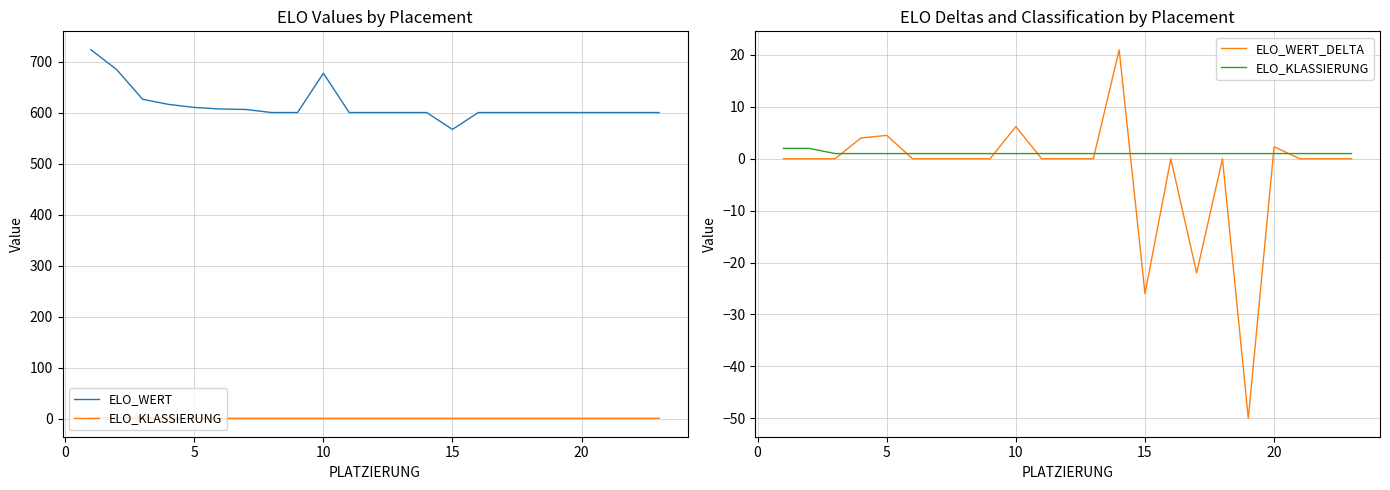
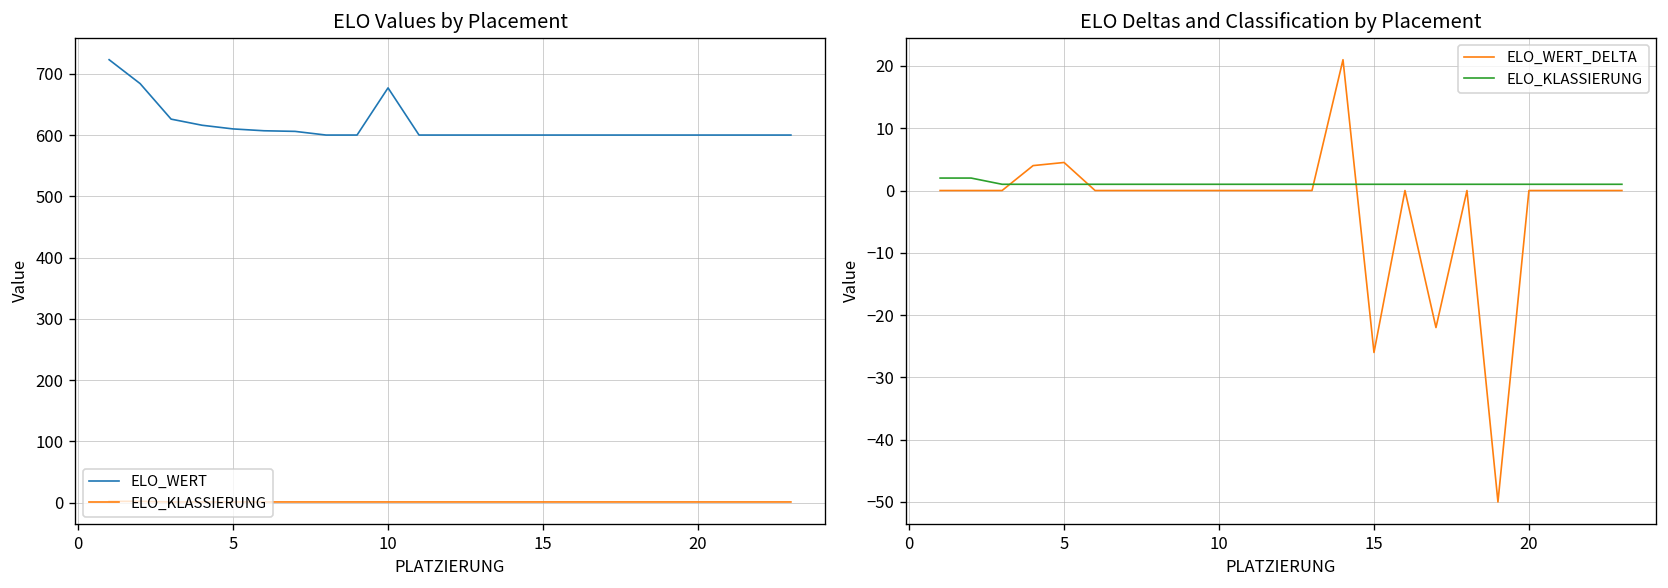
  {
    "ELO Values by Placement": {
      "ELO_WERT": {
        "5": 610,
        "10": 680,
-       "15": 570,
+       "15": 600,
        "20": 600
      }
    },
    "ELO Deltas and Classification by Placement": {
      "ELO_WERT_DELTA": {
        "5": 5,
-       "10": 6,
+       "10": 0,
        "15": -26,
-       "20": 2
+       "20": 0
      },
      "ELO_KLASSIERUNG": {
        "5": 1,
        "10": 1,
        "15": 1,
        "20": 1
      }
    }
  }
